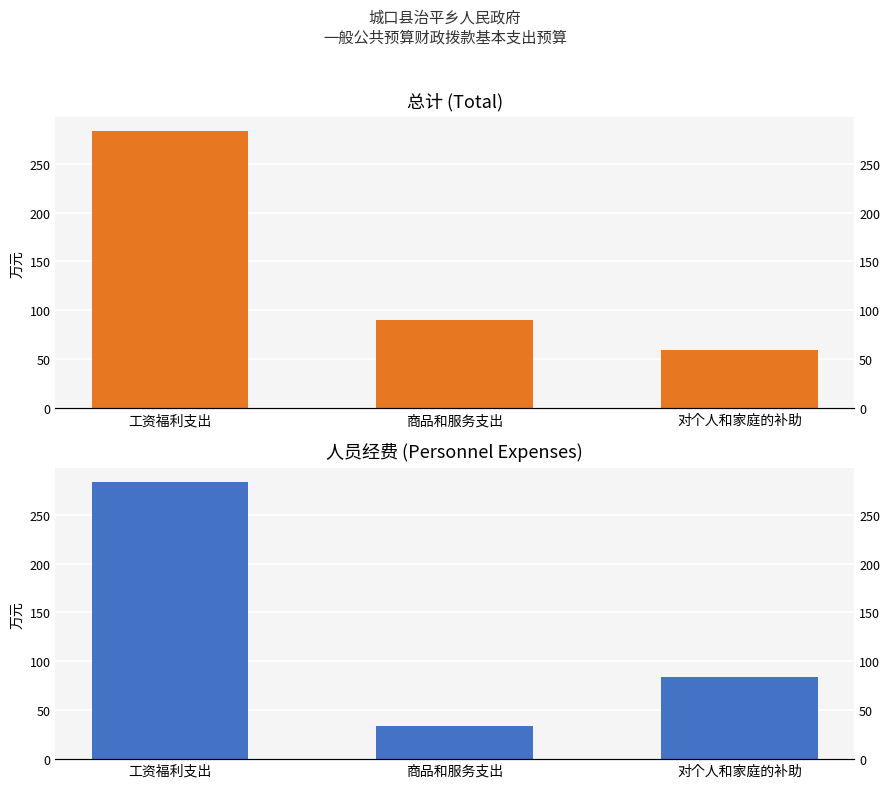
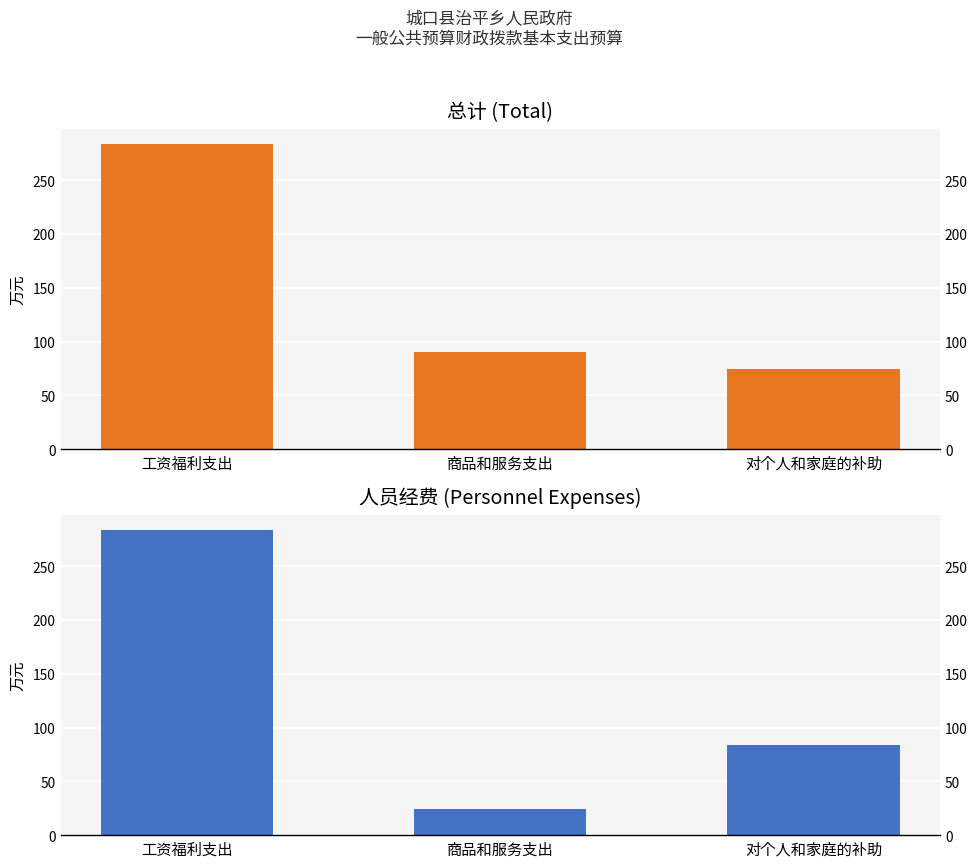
  {
    "总计 (Total)": {
      "工资福利支出": 280,
      "商品和服务支出": 90,
-     "对个人和家庭的补助": 60
+     "对个人和家庭的补助": 70
    },
    "人员经费 (Personnel Expenses)": {
      "工资福利支出": 280,
-     "商品和服务支出": 30,
+     "商品和服务支出": 20,
      "对个人和家庭的补助": 80
    }
  }
